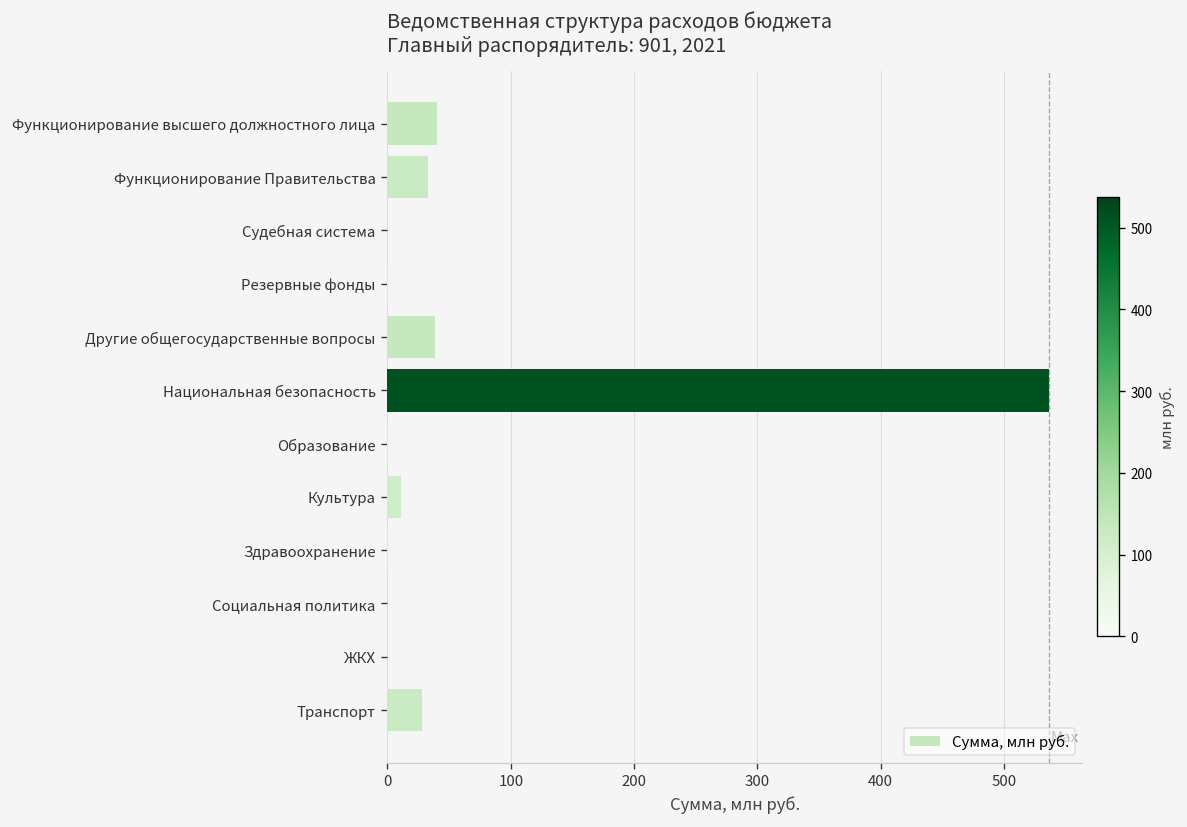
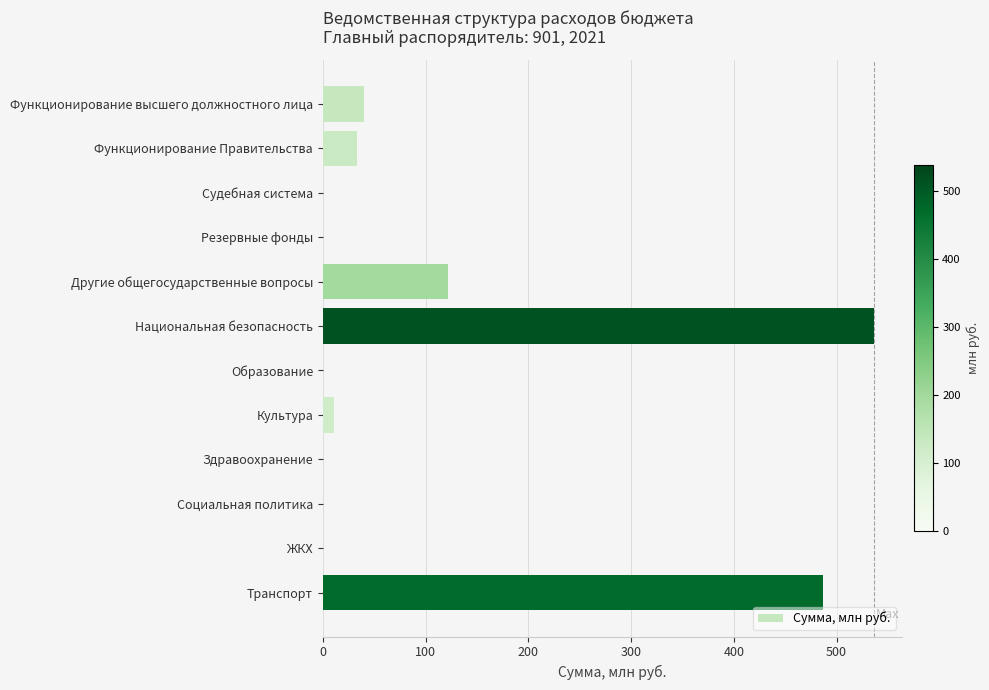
  {
    "Функционирование высшего должностного лица": 40,
    "Функционирование Правительства": 33,
-   "Другие общегосударственные вопросы": 39,
+   "Другие общегосударственные вопросы": 121,
    "Национальная безопасность": 537,
    "Культура": 11,
-   "Транспорт": 28
+   "Транспорт": 487
  }
